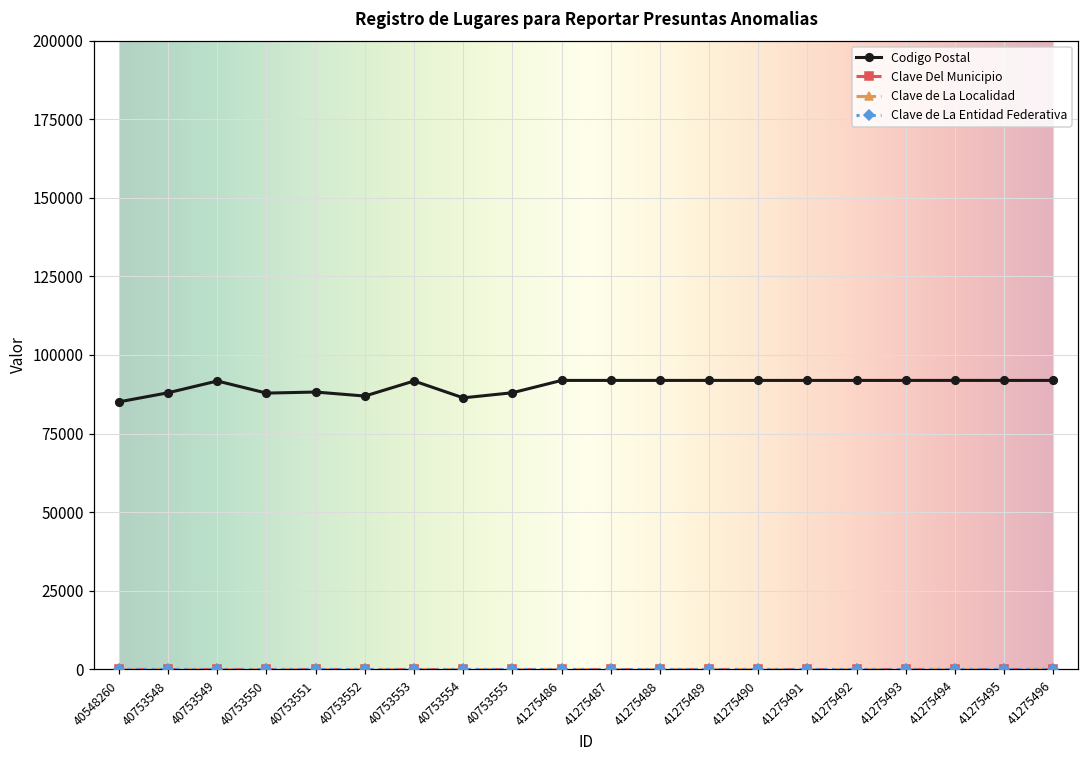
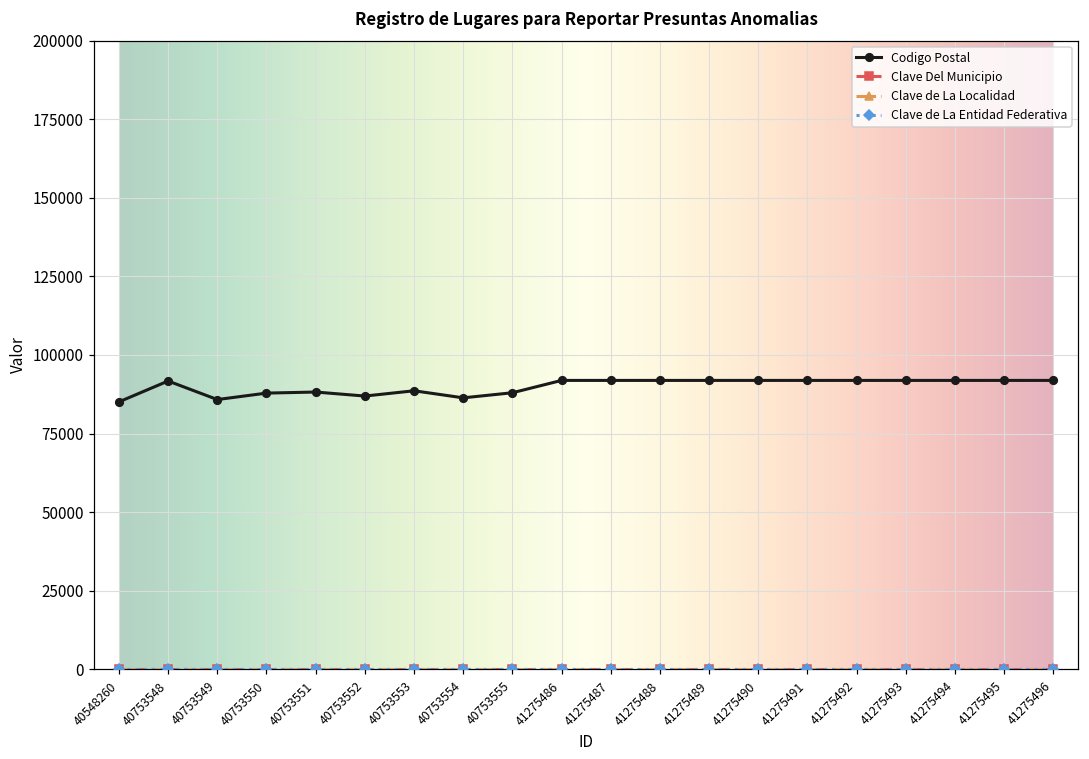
  {
    "Codigo Postal": {
      "40548260": 85000,
-     "40753548": 88000,
-     "40753549": 92000,
+     "40753548": 92000,
+     "40753549": 86000,
      "40753550": 88000,
      "40753551": 88000,
      "40753552": 87000,
-     "40753553": 92000,
+     "40753553": 89000,
      "40753554": 86000,
      "40753555": 88000,
      "41275486": 92000,
      "41275487": 92000,
      "41275488": 92000,
      "41275489": 92000,
      "41275490": 92000,
      "41275491": 92000,
      "41275492": 92000,
      "41275493": 92000,
      "41275494": 92000,
      "41275495": 92000,
      "41275496": 92000
    }
  }
